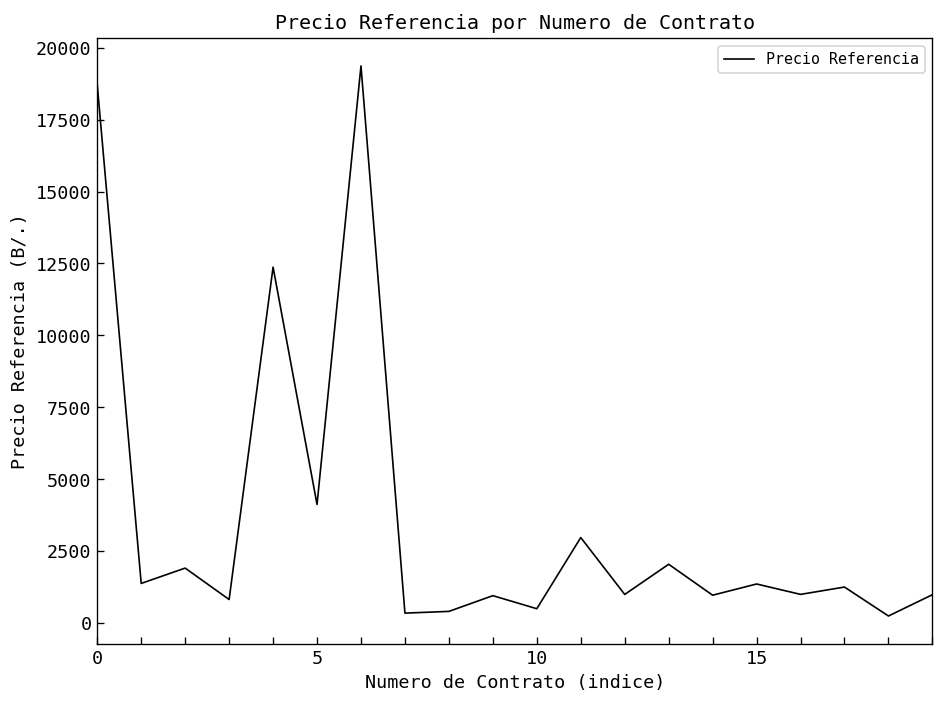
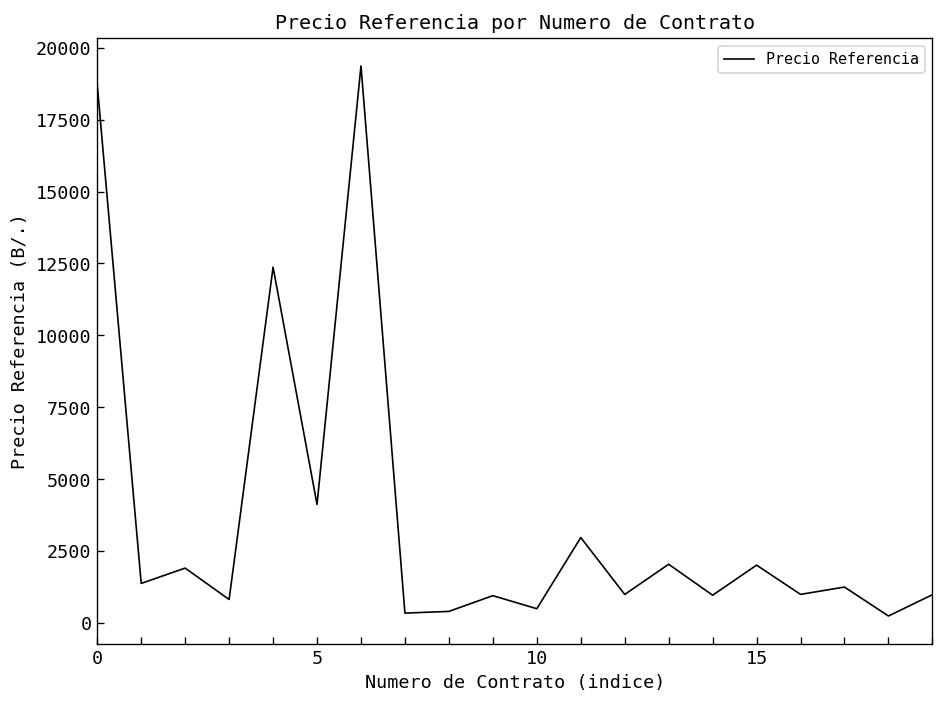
  {
    "0": 18700,
    "5": 4100,
    "10": 500,
-   "15": 1400
+   "15": 2000
  }
